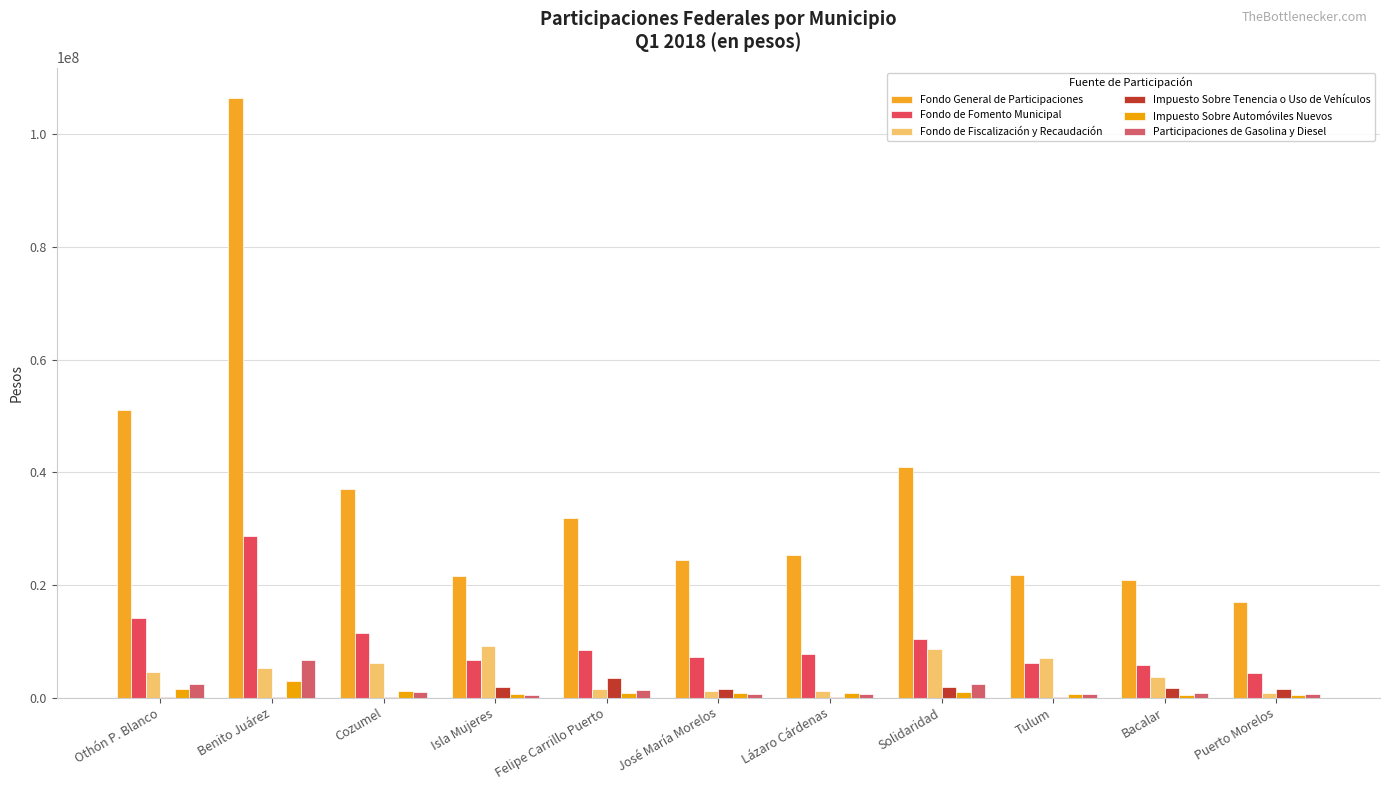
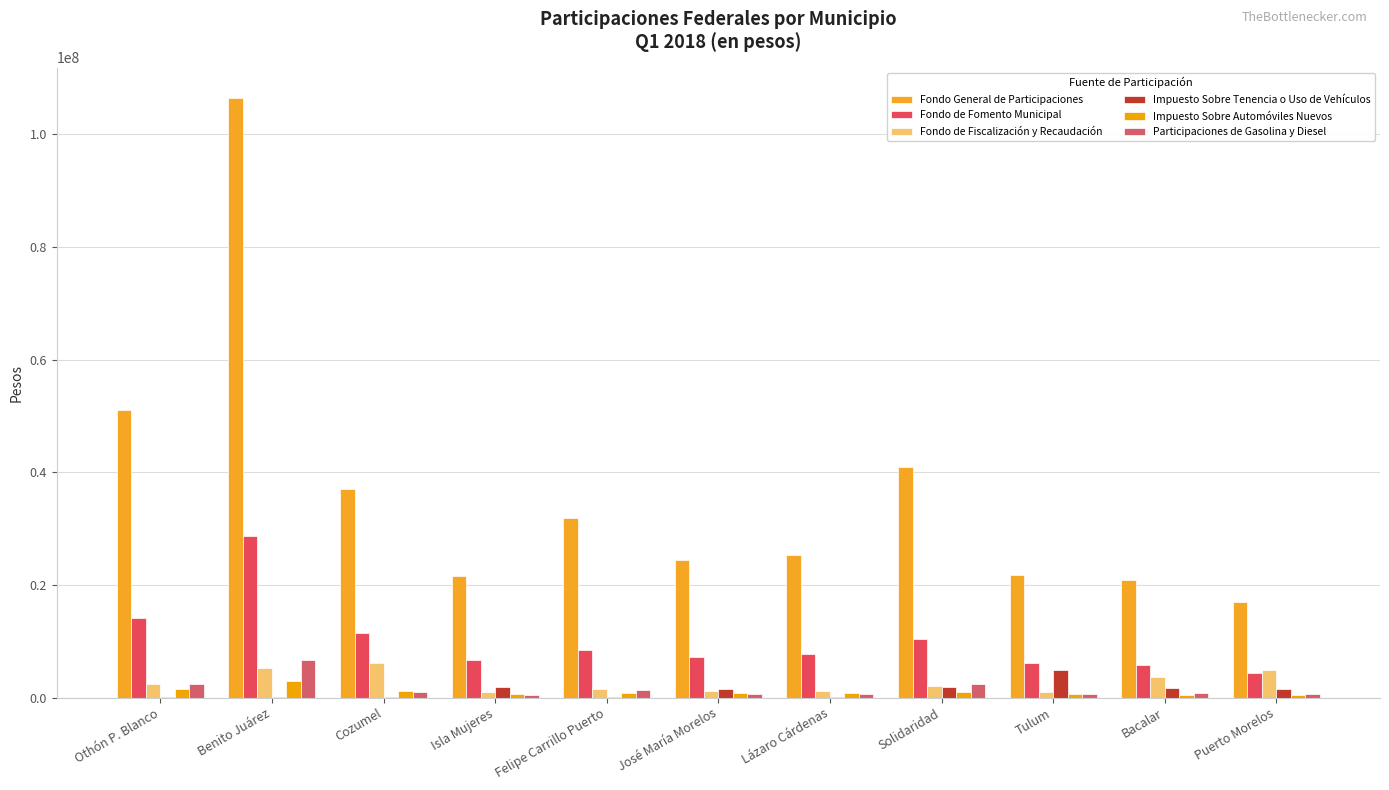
  {
    "Fondo de Fiscalización y Recaudación": {
-     "Othón P. Blanco": 4000000,
+     "Othón P. Blanco": 2000000,
      "Benito Juárez": 5000000,
      "Cozumel": 6000000,
-     "Isla Mujeres": 9000000,
+     "Isla Mujeres": 1000000,
      "Felipe Carrillo Puerto": 2000000,
      "José María Morelos": 1000000,
      "Lázaro Cárdenas": 1000000,
-     "Solidaridad": 9000000,
-     "Tulum": 7000000,
+     "Solidaridad": 2000000,
+     "Tulum": 1000000,
      "Bacalar": 4000000,
-     "Puerto Morelos": 1000000
+     "Puerto Morelos": 5000000
    },
    "Impuesto Sobre Tenencia o Uso de Vehículos": {
      "Isla Mujeres": 2000000,
-     "Felipe Carrillo Puerto": 3000000,
+     "Felipe Carrillo Puerto": 0,
      "José María Morelos": 1000000,
      "Solidaridad": 2000000,
-     "Tulum": 0,
+     "Tulum": 5000000,
      "Bacalar": 2000000,
      "Puerto Morelos": 2000000
    }
  }
